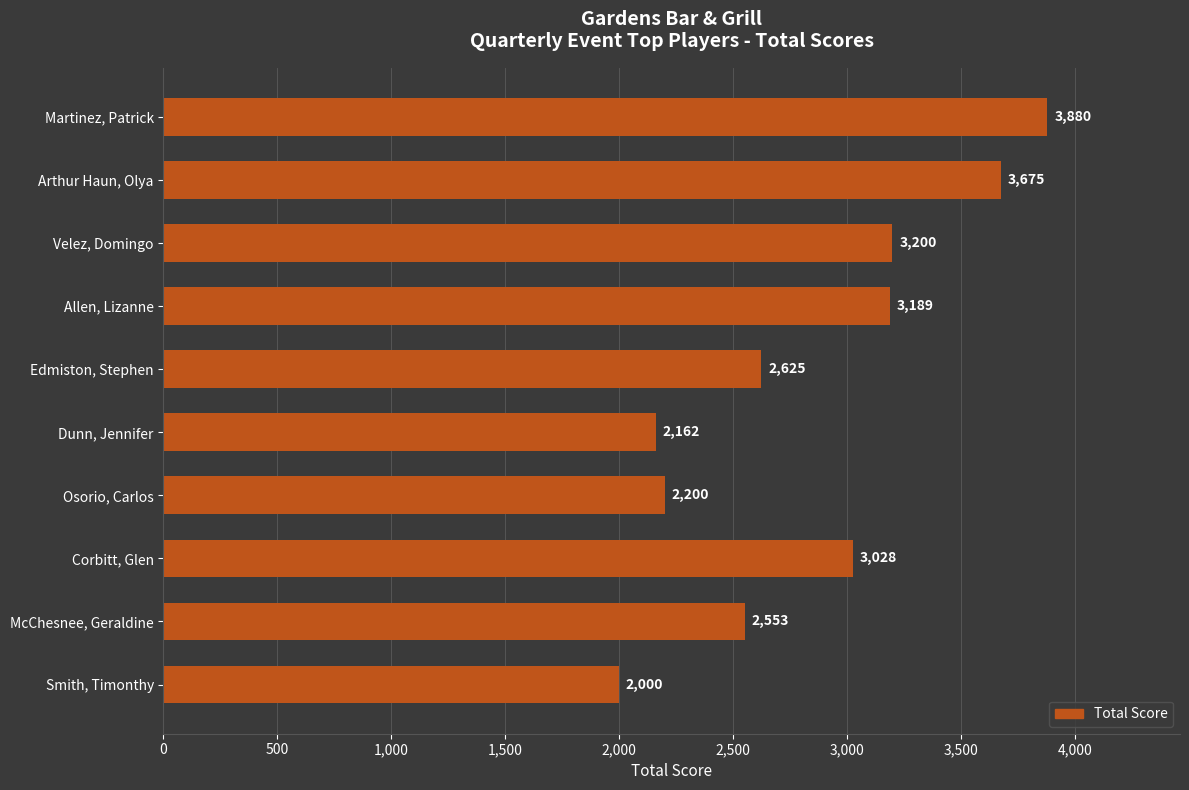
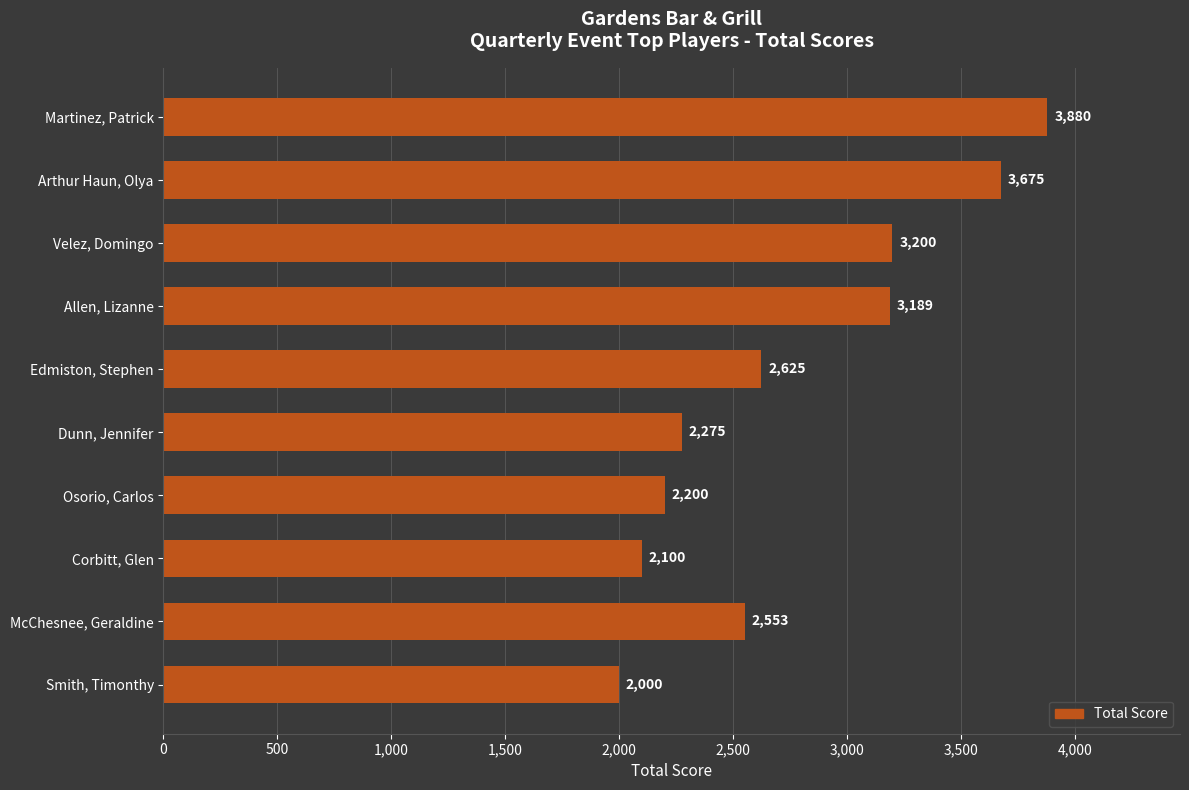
  {
    "Martinez, Patrick": "3,880",
    "Arthur Haun, Olya": "3,675",
    "Velez, Domingo": "3,200",
    "Allen, Lizanne": "3,189",
    "Edmiston, Stephen": "2,625",
-   "Dunn, Jennifer": "2,162",
+   "Dunn, Jennifer": "2,275",
    "Osorio, Carlos": "2,200",
-   "Corbitt, Glen": "3,028",
+   "Corbitt, Glen": "2,100",
    "McChesnee, Geraldine": "2,553",
    "Smith, Timonthy": "2,000"
  }
